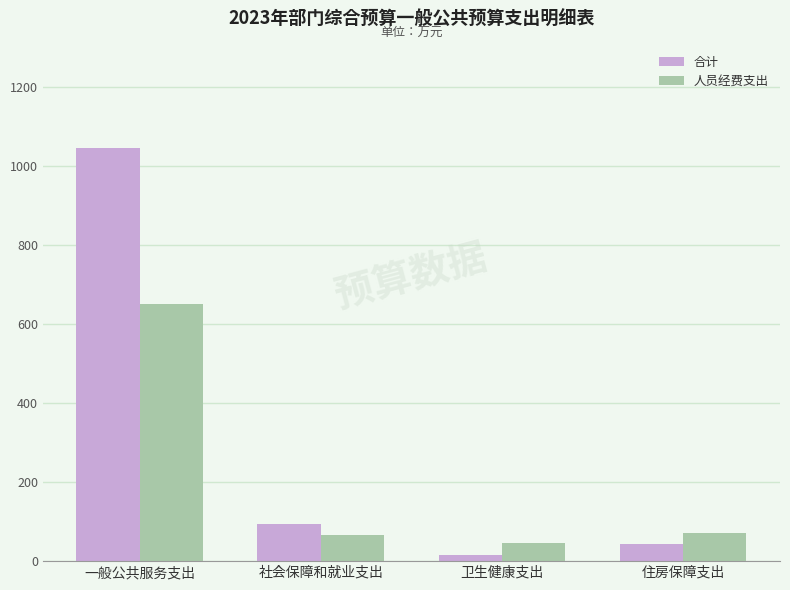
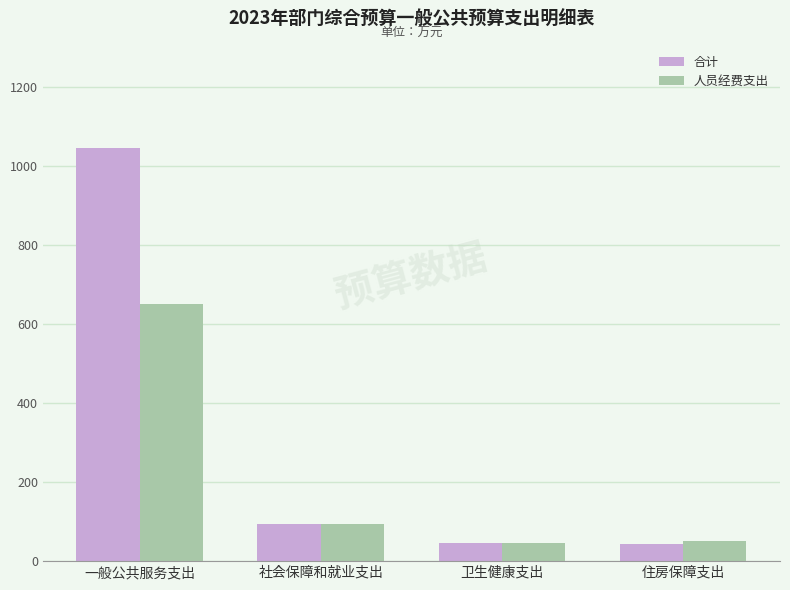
  {
    "合计": {
      "一般公共服务支出": 1050,
      "社会保障和就业支出": 90,
-     "卫生健康支出": 10,
+     "卫生健康支出": 50,
      "住房保障支出": 40
    },
    "人员经费支出": {
      "一般公共服务支出": 650,
-     "社会保障和就业支出": 70,
+     "社会保障和就业支出": 90,
      "卫生健康支出": 50,
-     "住房保障支出": 70
+     "住房保障支出": 50
    }
  }
